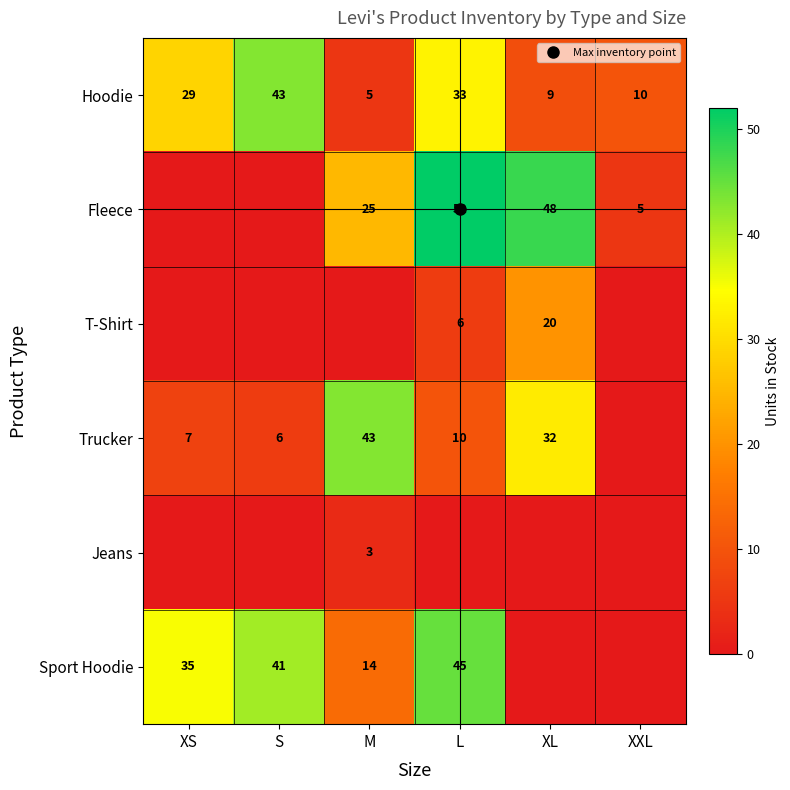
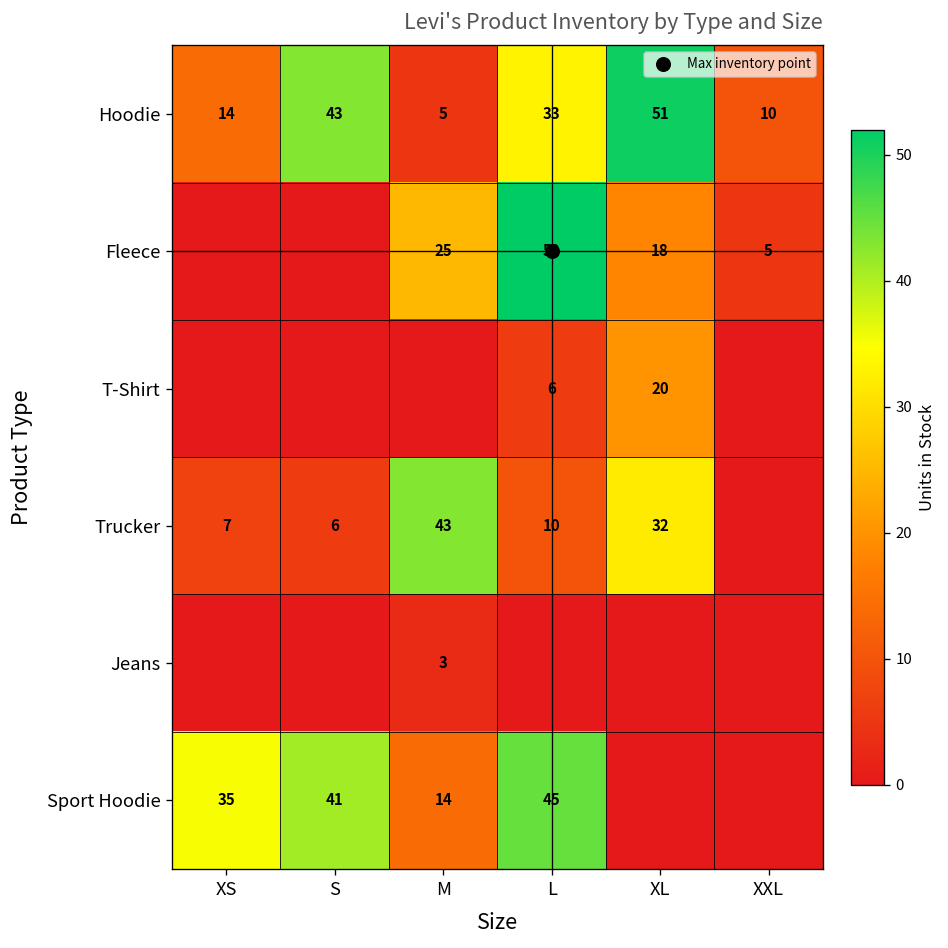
  {
    "Hoodie": {
-     "XS": 29,
+     "XS": 14,
      "S": 43,
      "M": 5,
      "L": 33,
-     "XL": 9,
+     "XL": 51,
      "XXL": 10
    },
    "Fleece": {
      "M": 25,
-     "XL": 48,
+     "XL": 18,
      "XXL": 5
    },
    "T-Shirt": {
      "L": 6,
      "XL": 20
    },
    "Trucker": {
      "XS": 7,
      "S": 6,
      "M": 43,
      "L": 10,
      "XL": 32
    },
    "Jeans": {
      "M": 3
    },
    "Sport Hoodie": {
      "XS": 35,
      "S": 41,
      "M": 14,
      "L": 45
    }
  }
